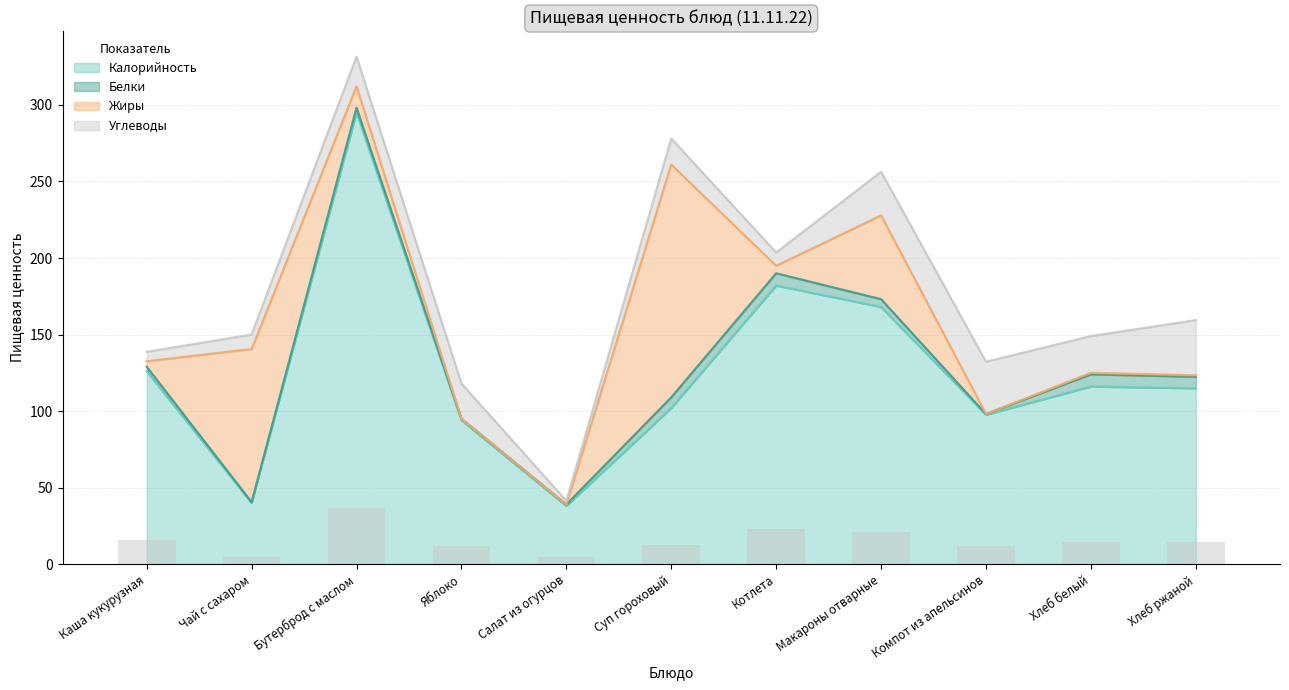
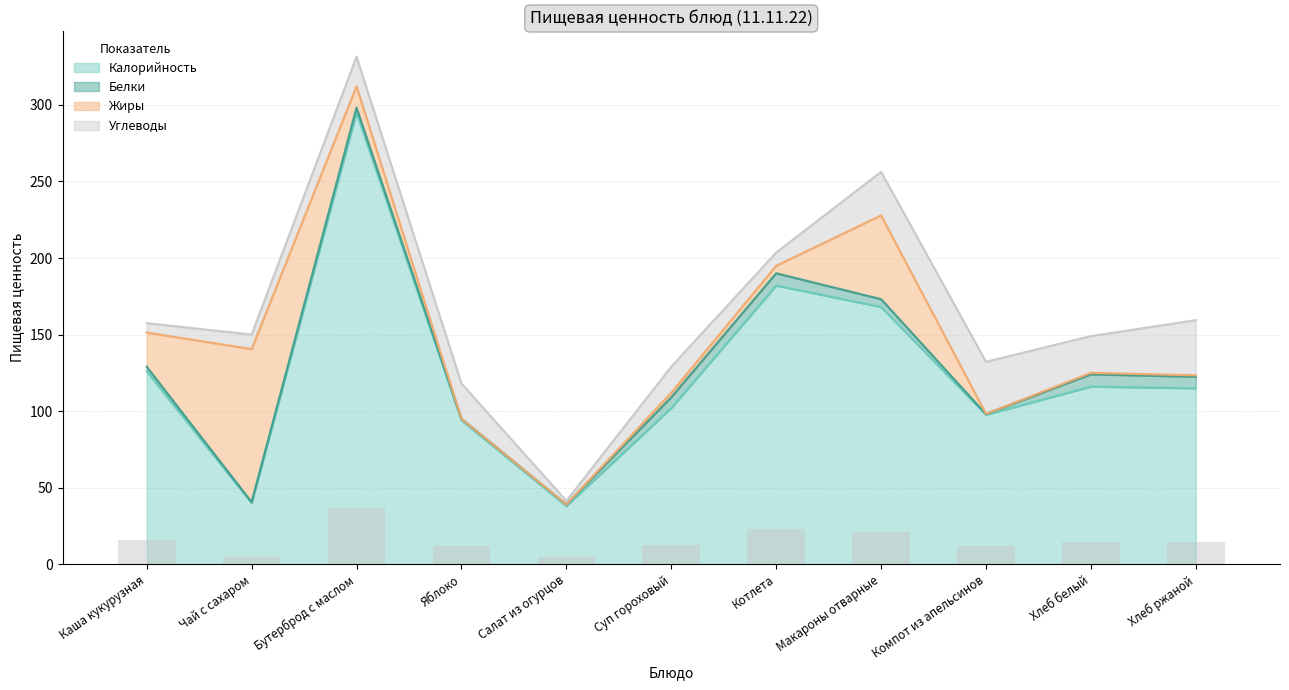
  {
    "Жиры": {
-     "Каша кукурузная": 4,
+     "Каша кукурузная": 22,
      "Чай с сахаром": 100,
      "Бутерброд с маслом": 14,
-     "Суп гороховый": 152,
+     "Суп гороховый": 3,
      "Котлета": 5,
      "Макароны отварные": 55
    }
  }
